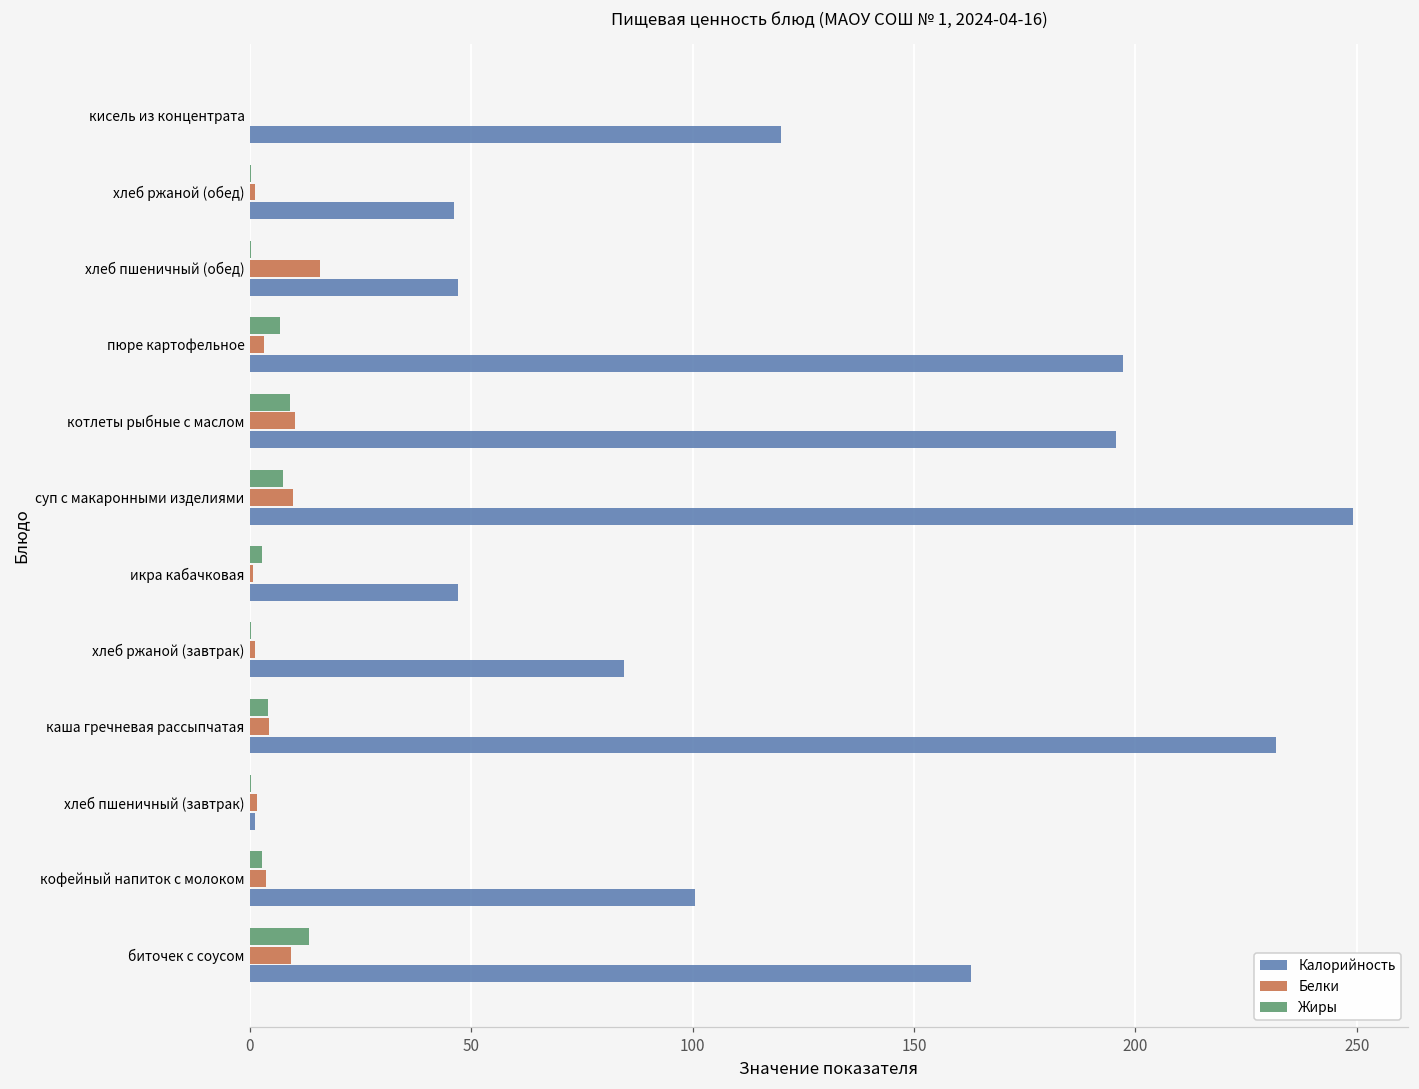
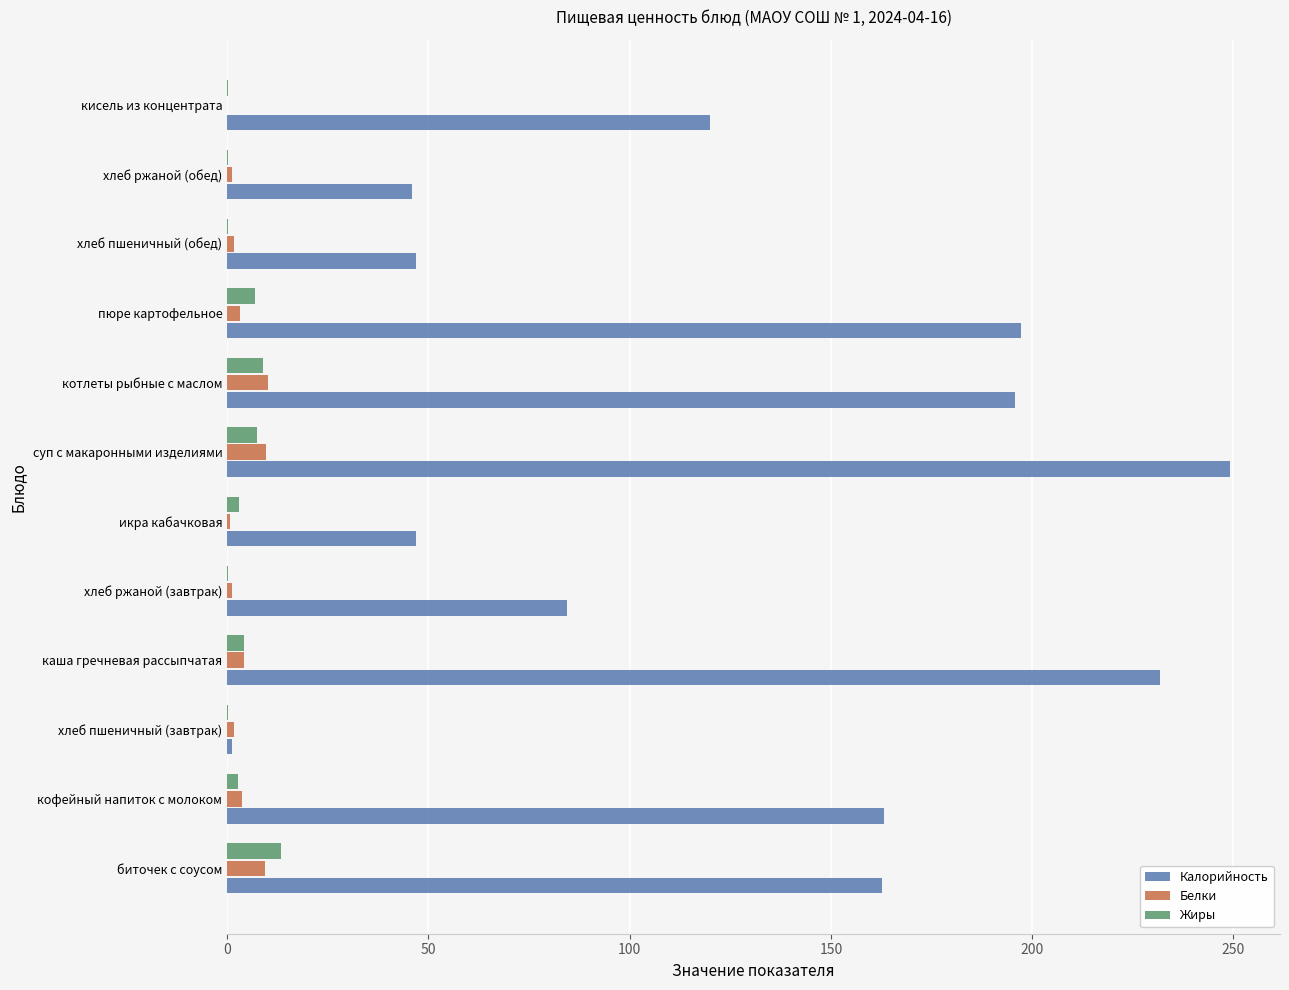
  {
    "Калорийность": {
      "кисель из концентрата": 120,
      "хлеб ржаной (обед)": 46,
      "хлеб пшеничный (обед)": 47,
      "пюре картофельное": 197,
      "котлеты рыбные с маслом": 196,
      "суп с макаронными изделиями": 249,
      "икра кабачковая": 47,
      "хлеб ржаной (завтрак)": 84,
      "каша гречневая рассыпчатая": 232,
      "хлеб пшеничный (завтрак)": 1,
-     "кофейный напиток с молоком": 101,
+     "кофейный напиток с молоком": 163,
      "биточек с соусом": 163
    },
    "Белки": {
      "кисель из концентрата": 0,
      "хлеб ржаной (обед)": 1,
-     "хлеб пшеничный (обед)": 16,
+     "хлеб пшеничный (обед)": 2,
      "пюре картофельное": 3,
      "котлеты рыбные с маслом": 10,
      "суп с макаронными изделиями": 10,
      "икра кабачковая": 1,
      "хлеб ржаной (завтрак)": 1,
      "каша гречневая рассыпчатая": 4,
      "хлеб пшеничный (завтрак)": 2,
      "кофейный напиток с молоком": 4,
      "биточек с соусом": 9
    },
    "Жиры": {
      "пюре картофельное": 7,
      "котлеты рыбные с маслом": 9,
      "суп с макаронными изделиями": 8,
      "икра кабачковая": 3,
      "каша гречневая рассыпчатая": 4,
      "кофейный напиток с молоком": 3,
      "биточек с соусом": 13
    }
  }
